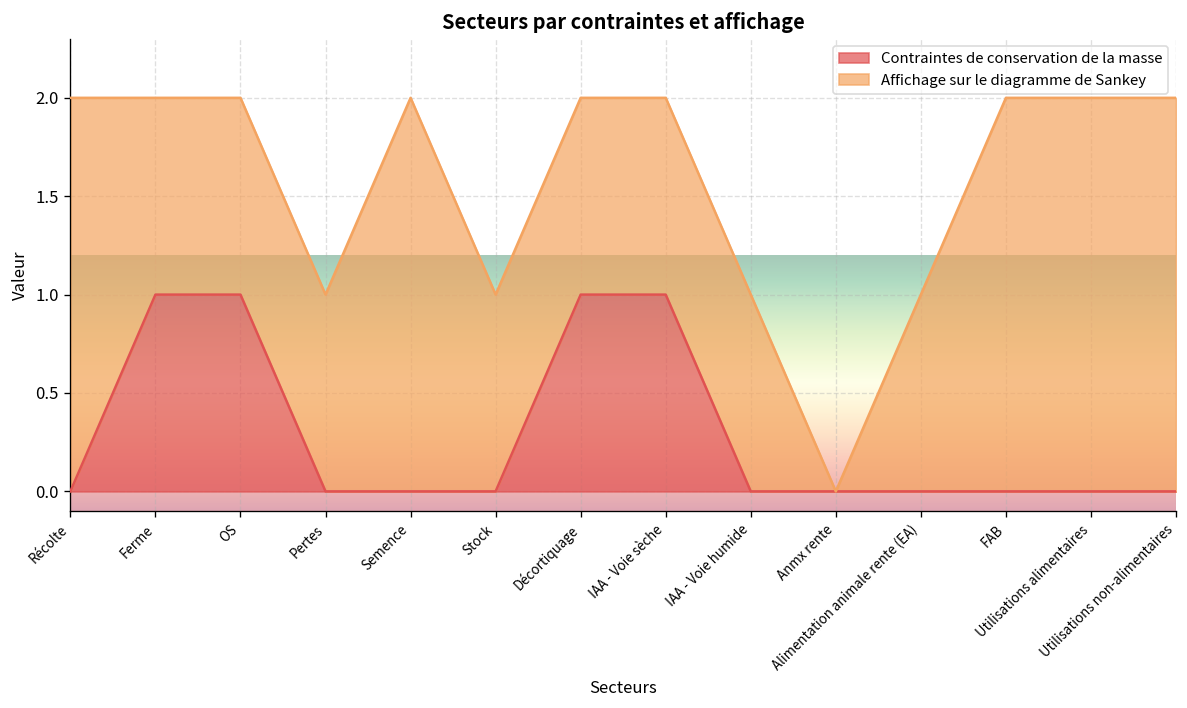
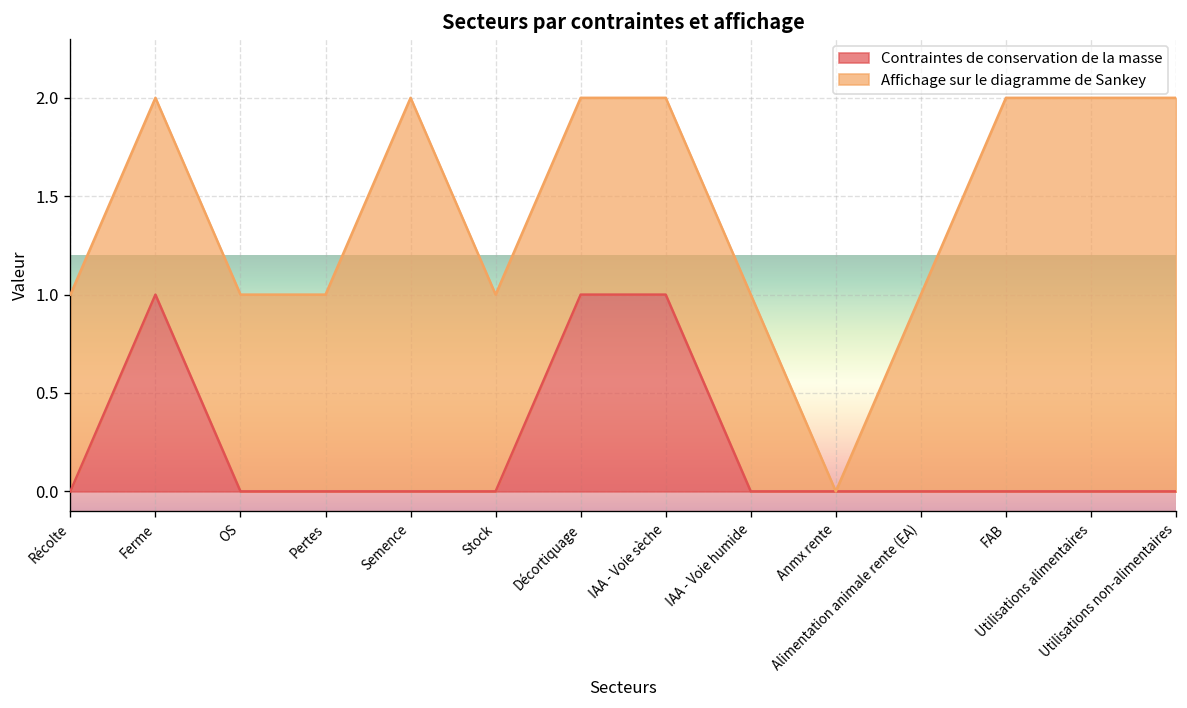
  {
    "Contraintes de conservation de la masse": {
      "Récolte": 0,
      "Ferme": 1,
-     "OS": 1,
+     "OS": 0,
      "Pertes": 0,
      "Semence": 0,
      "Stock": 0,
      "Décortiquage": 1,
      "IAA - Voie sèche": 1,
      "IAA - Voie humide": 0,
      "Alimentation animale rente (EA)": 0,
      "FAB": 0,
      "Utilisations alimentaires": 0,
      "Utilisations non-alimentaires": 0
    },
    "Affichage sur le diagramme de Sankey": {
-     "Récolte": 2,
+     "Récolte": 1,
      "Ferme": 2,
      "Pertes": 1,
      "Semence": 2,
      "Stock": 1,
      "Décortiquage": 2,
      "IAA - Voie sèche": 2,
      "IAA - Voie humide": 1,
      "Alimentation animale rente (EA)": 1,
      "FAB": 2,
      "Utilisations alimentaires": 2,
      "Utilisations non-alimentaires": 2
    }
  }
